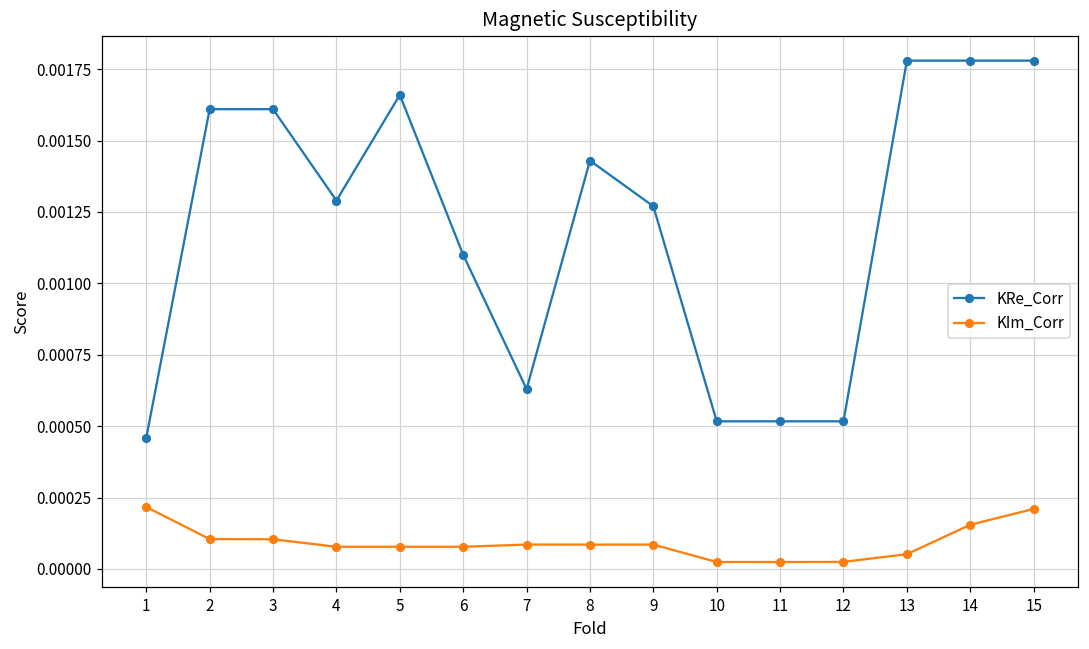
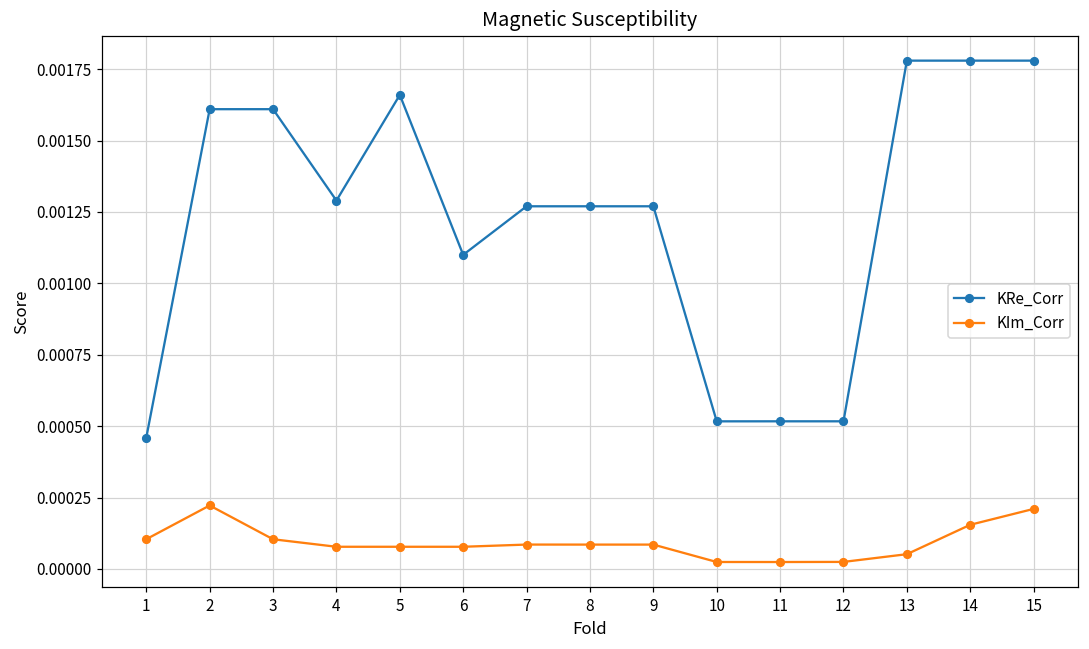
  {
    "KRe_Corr": {
      "1": 0.00046,
      "2": 0.00161,
      "3": 0.00161,
      "4": 0.00129,
      "5": 0.00166,
      "6": 0.00110,
-     "7": 0.00063,
-     "8": 0.00143,
+     "7": 0.00127,
+     "8": 0.00127,
      "9": 0.00127,
      "10": 0.00052,
      "11": 0.00052,
      "12": 0.00052,
      "13": 0.00178,
      "14": 0.00178,
      "15": 0.00178
    },
    "KIm_Corr": {
-     "1": 0.00022,
-     "2": 0.00010,
+     "1": 0.00010,
+     "2": 0.00022,
      "3": 0.00010,
      "4": 0.00008,
      "5": 0.00008,
      "6": 0.00008,
      "7": 0.00009,
      "8": 0.00009,
      "9": 0.00009,
      "10": 0.00002,
      "11": 0.00002,
      "12": 0.00002,
      "13": 0.00005,
      "14": 0.00015,
      "15": 0.00021
    }
  }
